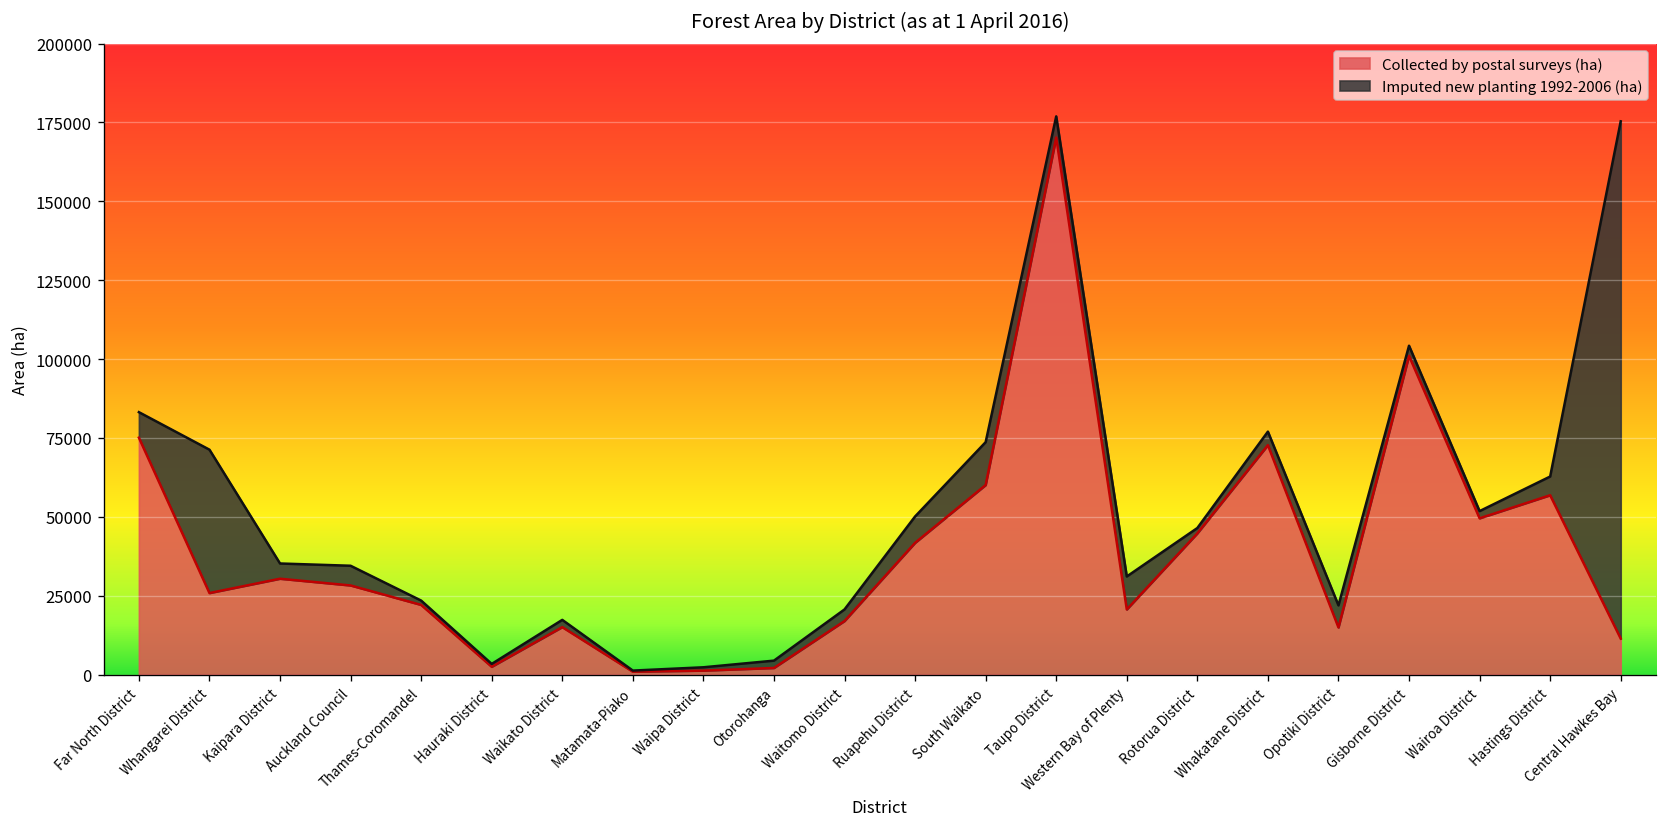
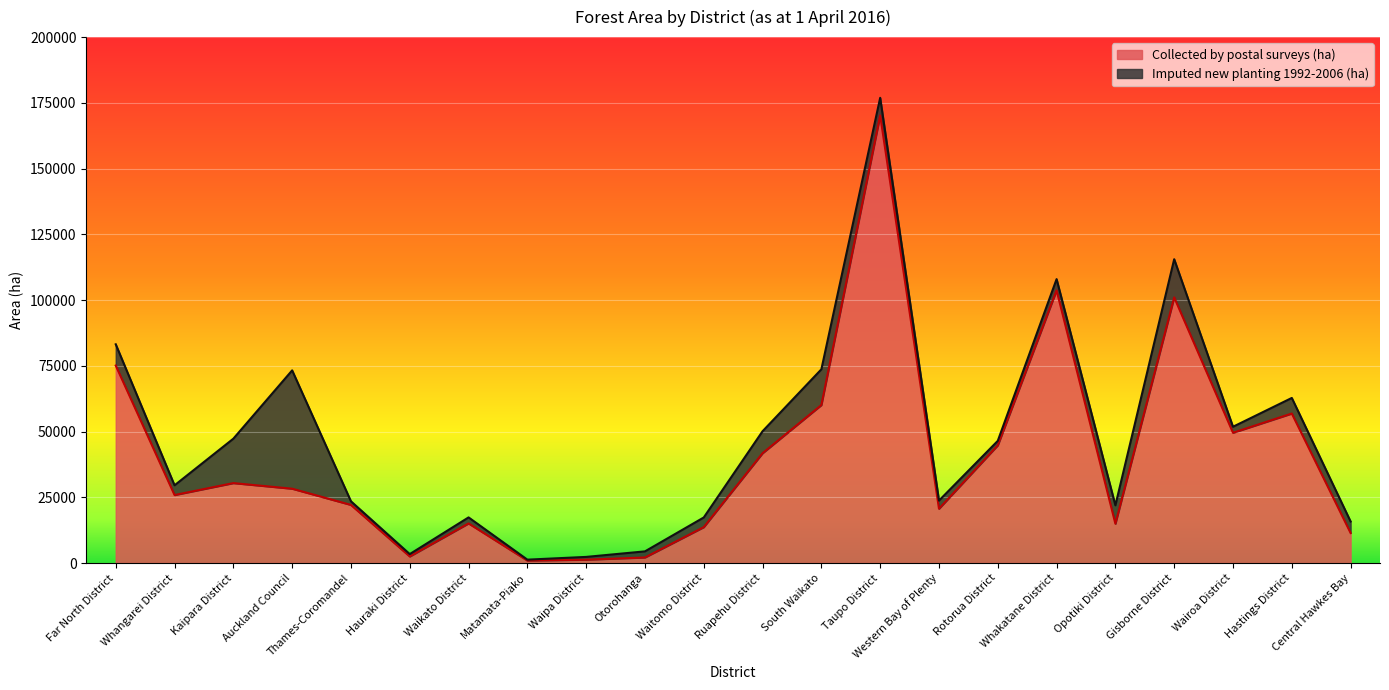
  {
    "Collected by postal surveys (ha)": {
      "Far North District": 75000,
      "Whangarei District": 26000,
      "Kaipara District": 30000,
      "Auckland Council": 28000,
      "Thames-Coromandel": 22000,
      "Waikato District": 15000,
      "Waipa District": 1000,
      "Otorohanga": 2000,
-     "Waitomo District": 17000,
+     "Waitomo District": 14000,
      "Ruapehu District": 42000,
      "South Waikato": 60000,
      "Taupo District": 170000,
      "Western Bay of Plenty": 21000,
      "Rotorua District": 45000,
-     "Whakatane District": 73000,
+     "Whakatane District": 104000,
      "Opotiki District": 15000,
      "Gisborne District": 101000,
      "Wairoa District": 50000,
      "Hastings District": 57000,
      "Central Hawkes Bay": 11000
    },
    "Imputed new planting 1992-2006 (ha)": {
      "Far North District": 8000,
-     "Whangarei District": 45000,
-     "Kaipara District": 5000,
-     "Auckland Council": 6000,
+     "Whangarei District": 4000,
+     "Kaipara District": 17000,
+     "Auckland Council": 45000,
      "Thames-Coromandel": 1000,
      "Waikato District": 2000,
      "Waipa District": 1000,
      "Otorohanga": 2000,
      "Waitomo District": 4000,
      "Ruapehu District": 8000,
      "South Waikato": 14000,
      "Taupo District": 7000,
-     "Western Bay of Plenty": 10000,
+     "Western Bay of Plenty": 3000,
      "Rotorua District": 2000,
      "Whakatane District": 4000,
      "Opotiki District": 7000,
-     "Gisborne District": 3000,
+     "Gisborne District": 15000,
      "Wairoa District": 2000,
      "Hastings District": 6000,
-     "Central Hawkes Bay": 164000
+     "Central Hawkes Bay": 4000
    }
  }
